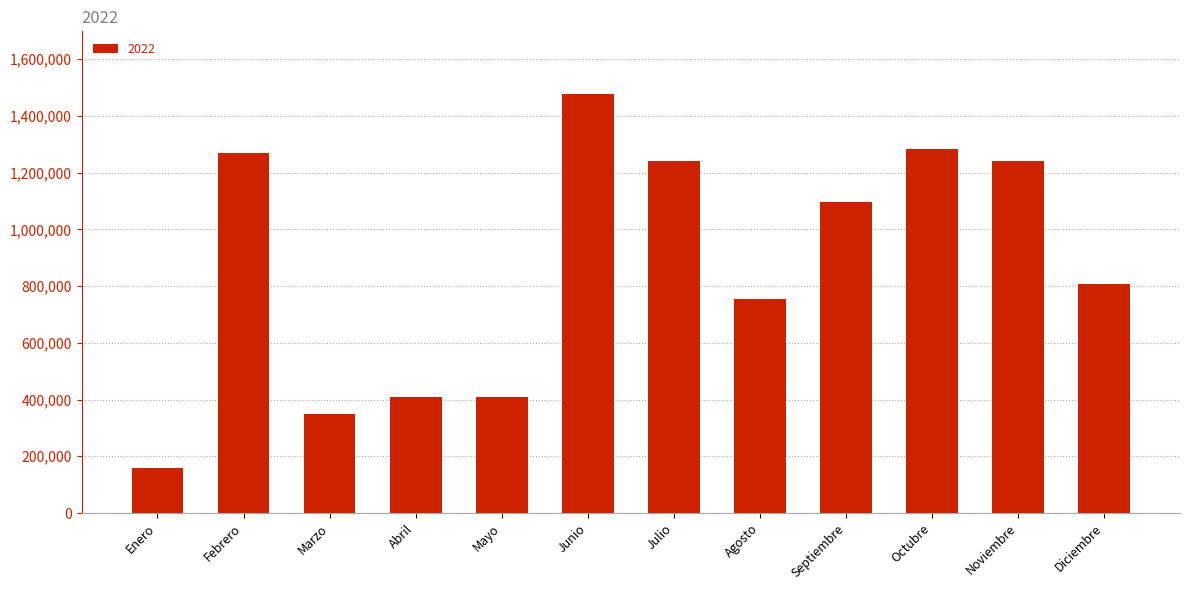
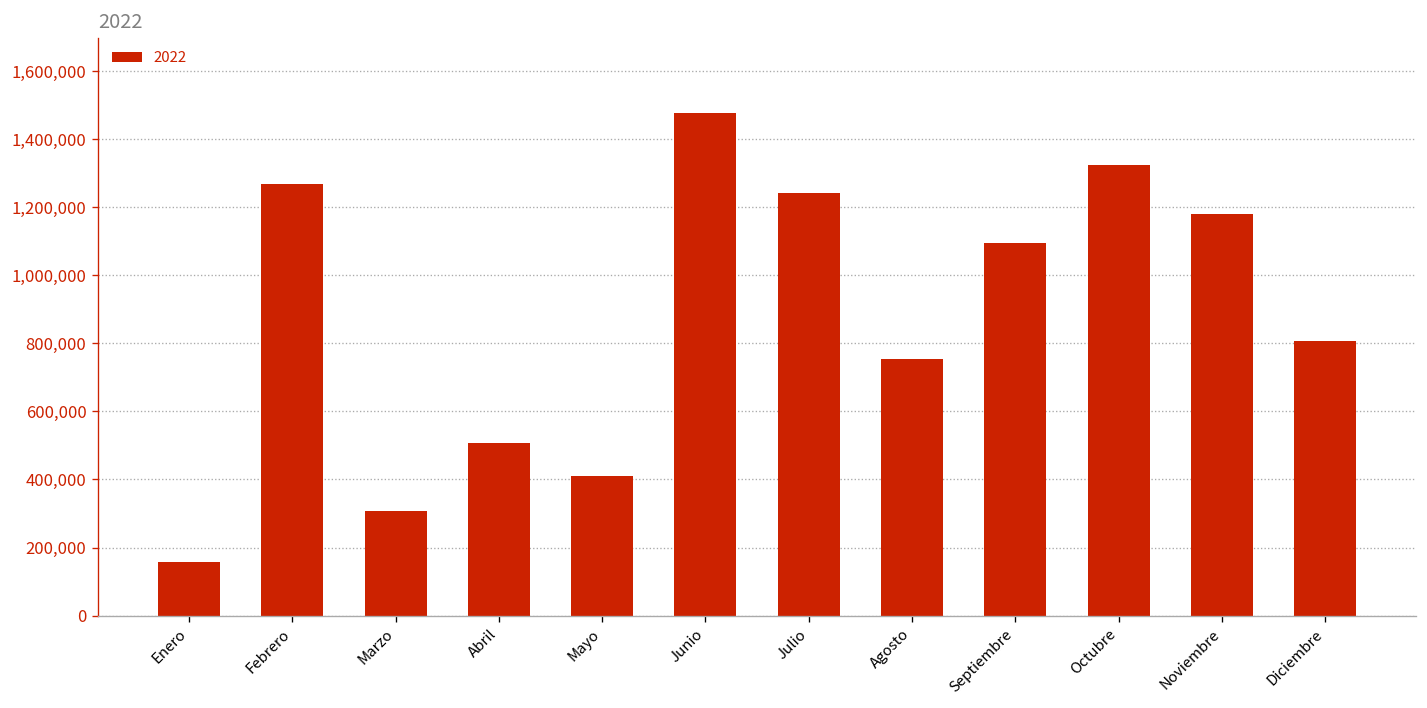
  {
    "Enero": "160,000",
    "Febrero": "1,270,000",
-   "Marzo": "350,000",
-   "Abril": "410,000",
+   "Marzo": "310,000",
+   "Abril": "510,000",
    "Mayo": "410,000",
    "Junio": "1,480,000",
    "Julio": "1,240,000",
    "Agosto": "750,000",
    "Septiembre": "1,100,000",
-   "Octubre": "1,280,000",
-   "Noviembre": "1,240,000",
+   "Octubre": "1,320,000",
+   "Noviembre": "1,180,000",
    "Diciembre": "810,000"
  }
